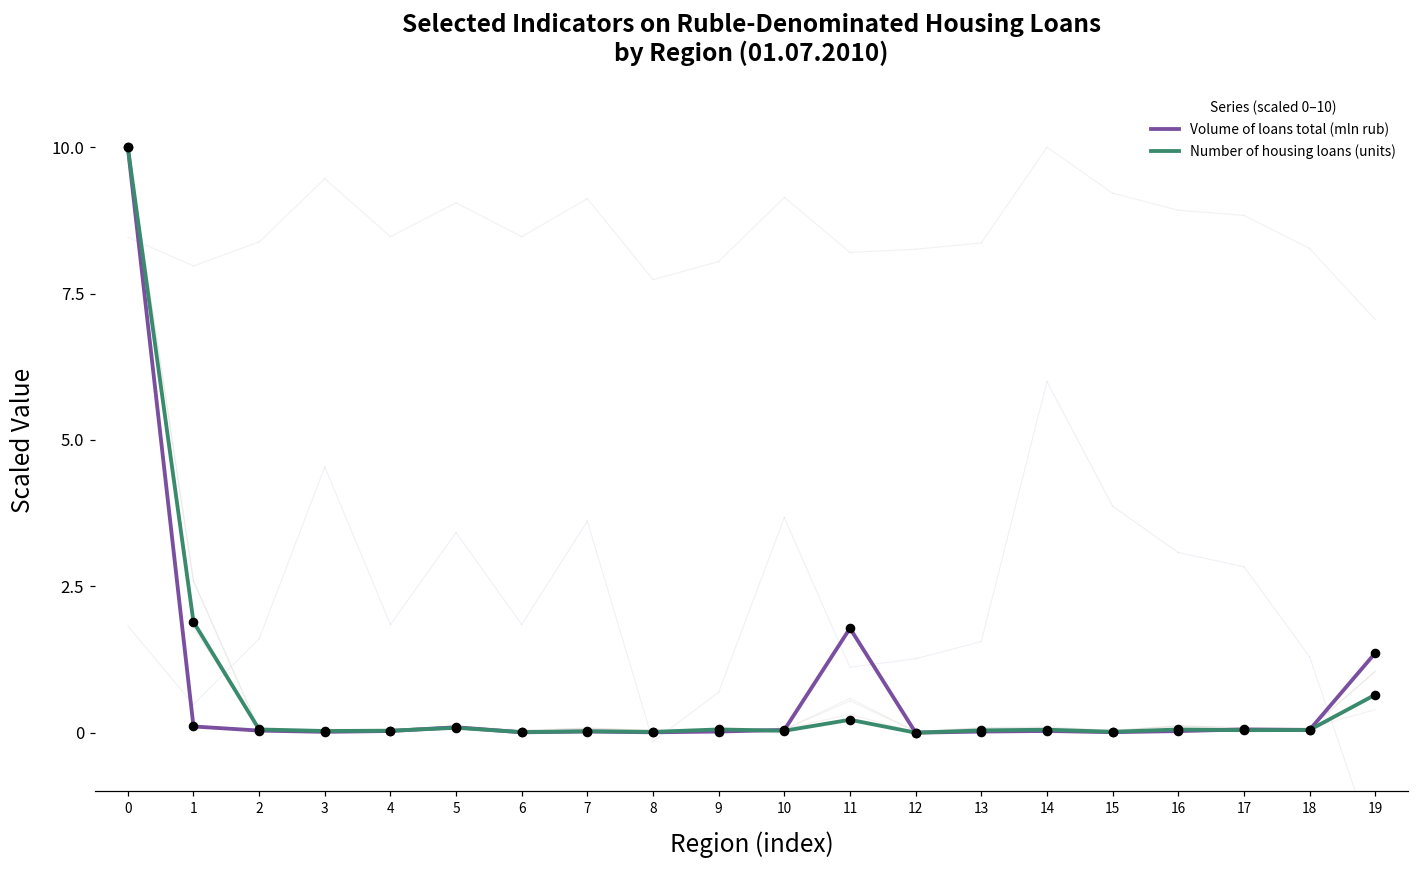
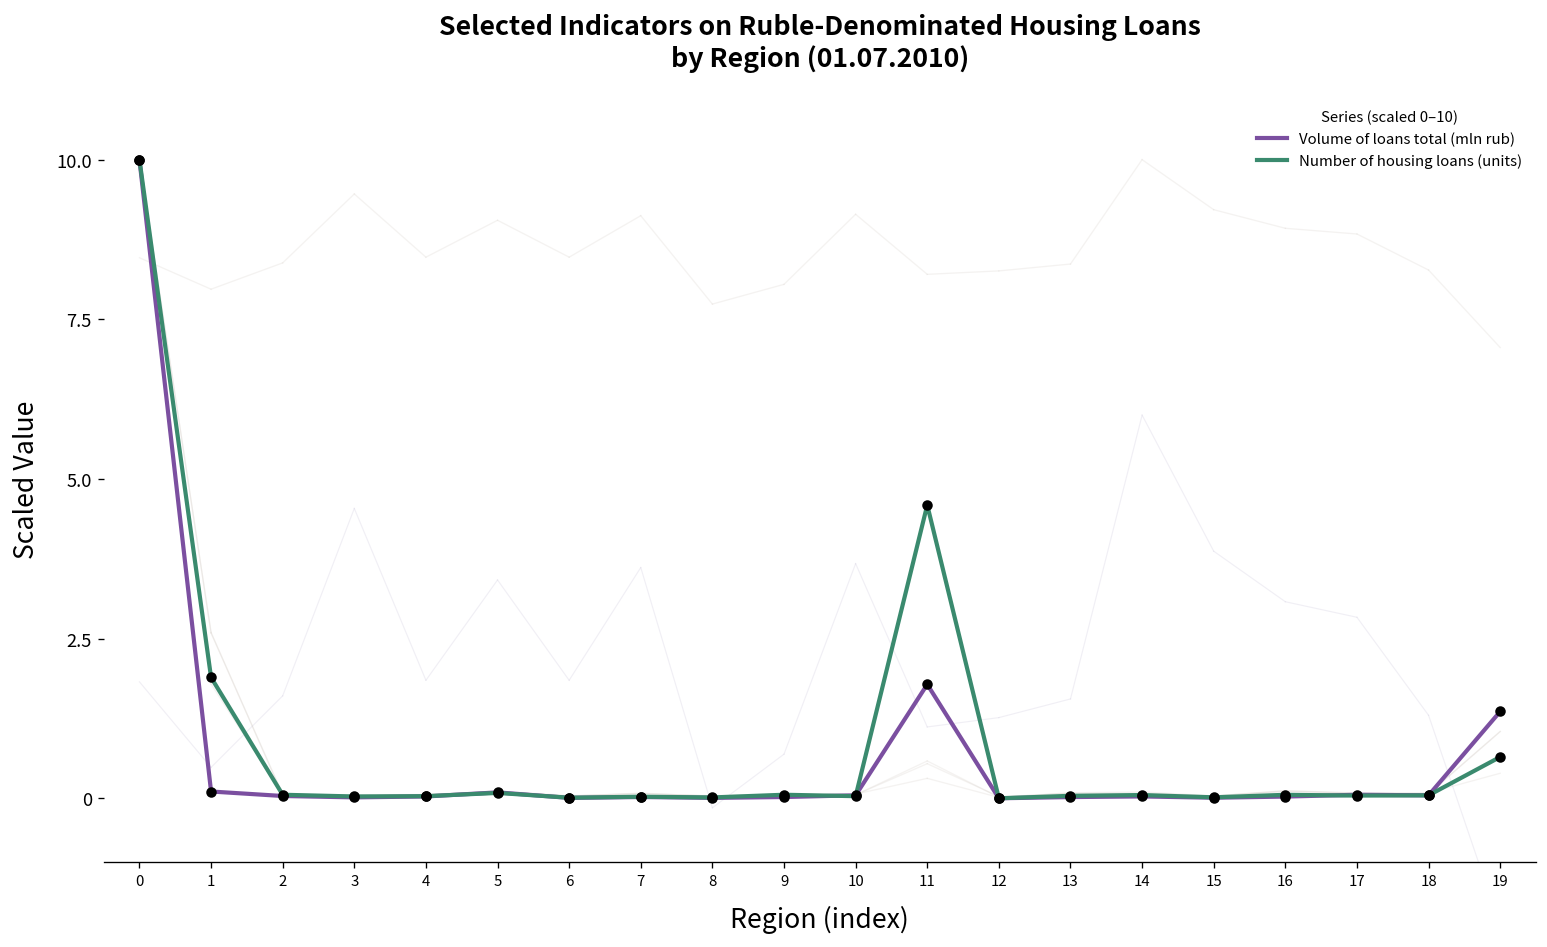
  {
    "Volume of loans total (mln rub)": {
      "1": 0.1,
      "11": 1.8,
      "19": 1.4
    },
    "Number of housing loans (units)": {
      "1": 1.9,
-     "11": 0.2,
+     "11": 4.6,
      "19": 0.6
    }
  }
